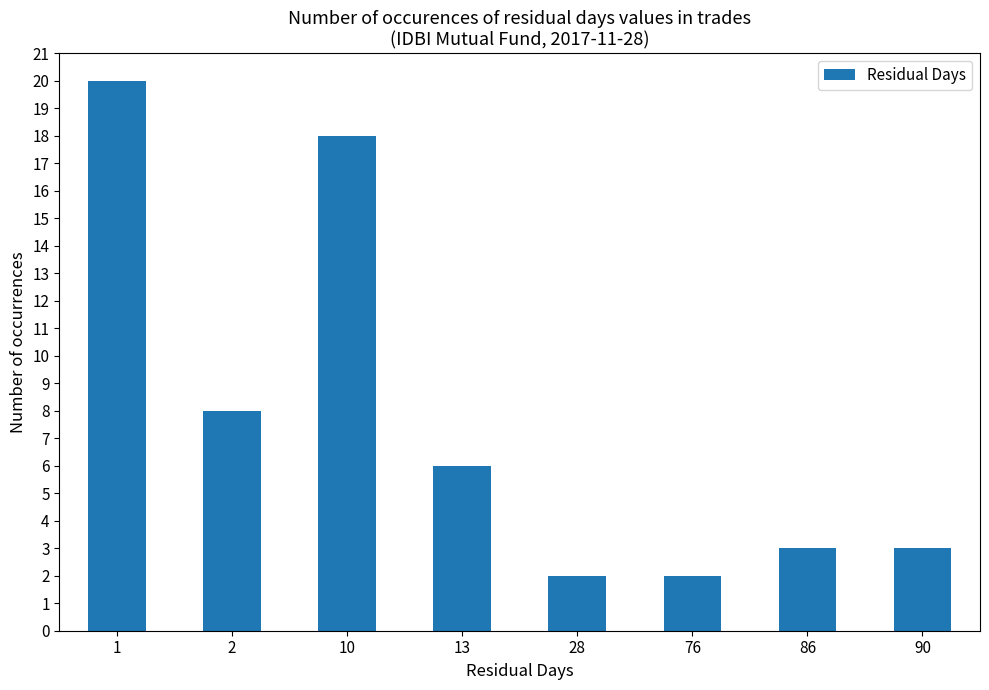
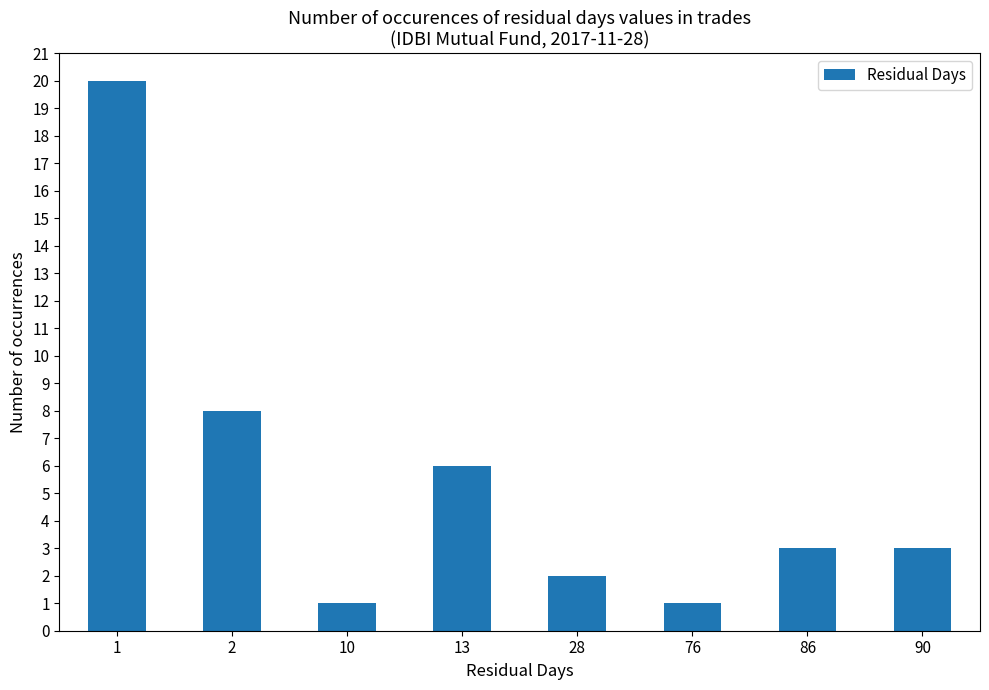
  {
    "1": 20,
    "2": 8,
-   "10": 18,
+   "10": 1,
    "13": 6,
    "28": 2,
-   "76": 2,
+   "76": 1,
    "86": 3,
    "90": 3
  }
